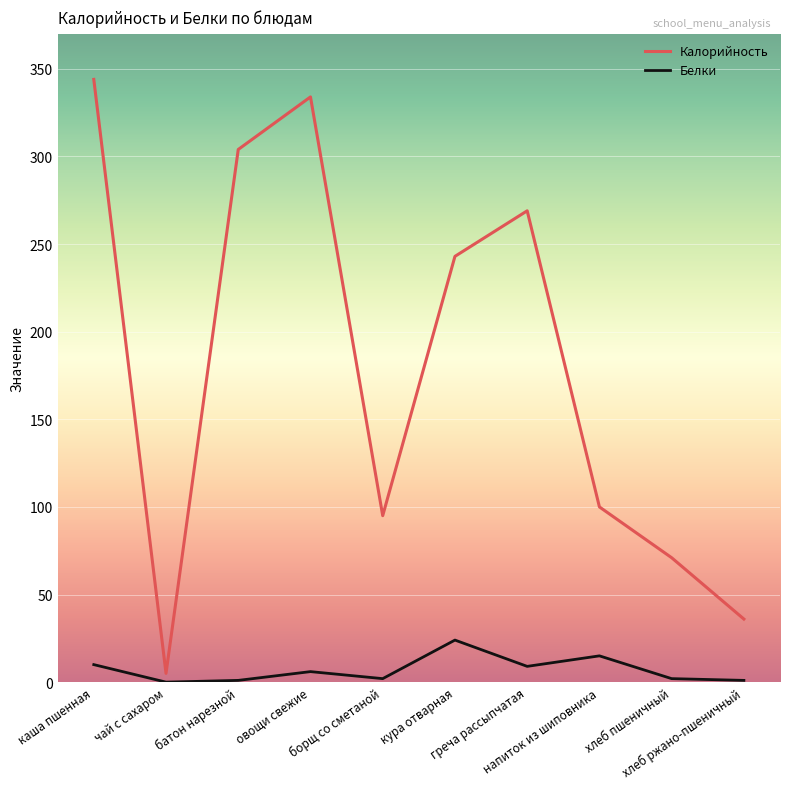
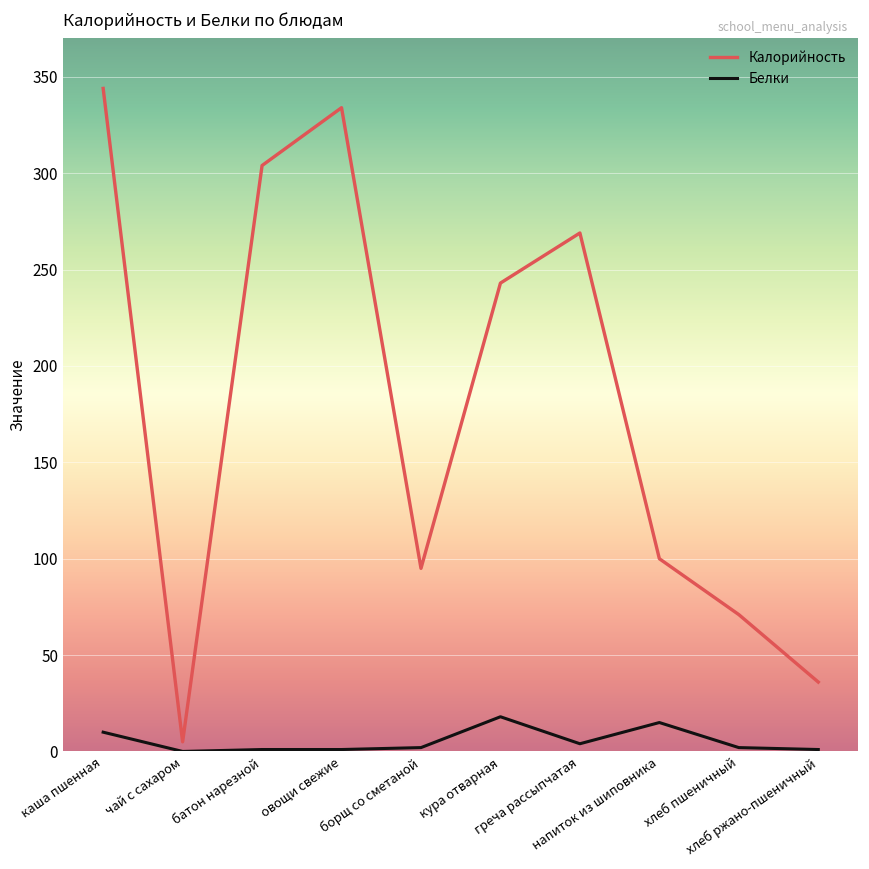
  {
    "Калорийность": {
      "каша пшенная": 344,
      "чай с сахаром": 5,
      "батон нарезной": 304,
      "овощи свежие": 334,
      "борщ со сметаной": 95,
      "кура отварная": 243,
      "греча рассыпчатая": 269,
      "напиток из шиповника": 100,
      "хлеб пшеничный": 71,
      "хлеб ржано-пшеничный": 36
    },
    "Белки": {
      "каша пшенная": 10,
      "чай с сахаром": 0,
      "батон нарезной": 1,
-     "овощи свежие": 6,
+     "овощи свежие": 1,
      "борщ со сметаной": 2,
-     "кура отварная": 24,
-     "греча рассыпчатая": 9,
+     "кура отварная": 18,
+     "греча рассыпчатая": 4,
      "напиток из шиповника": 15,
      "хлеб пшеничный": 2,
      "хлеб ржано-пшеничный": 1
    }
  }
